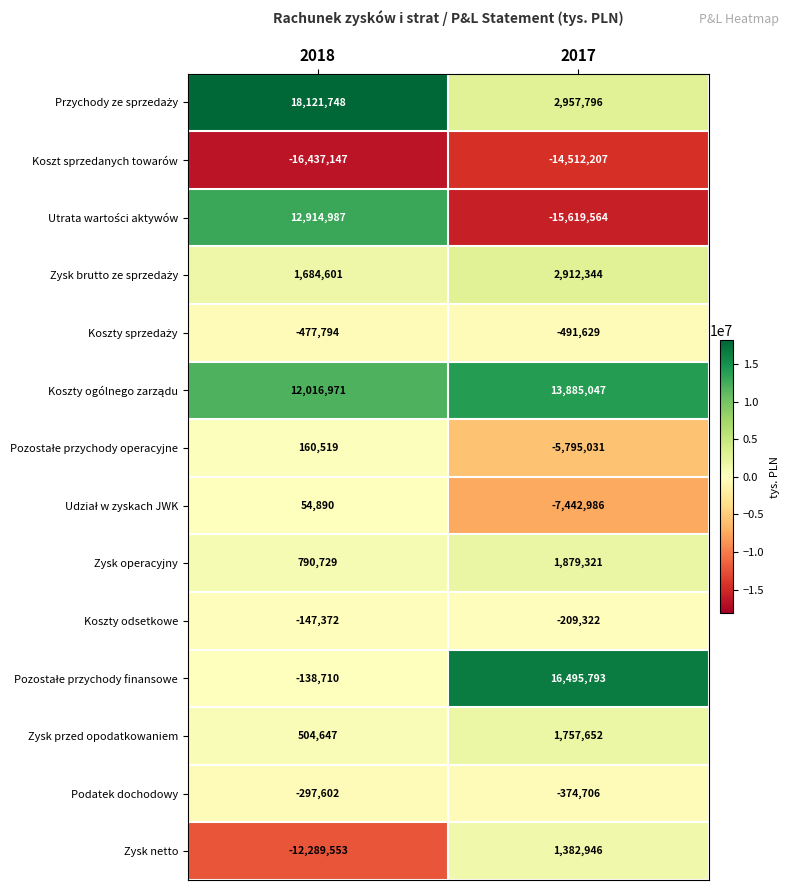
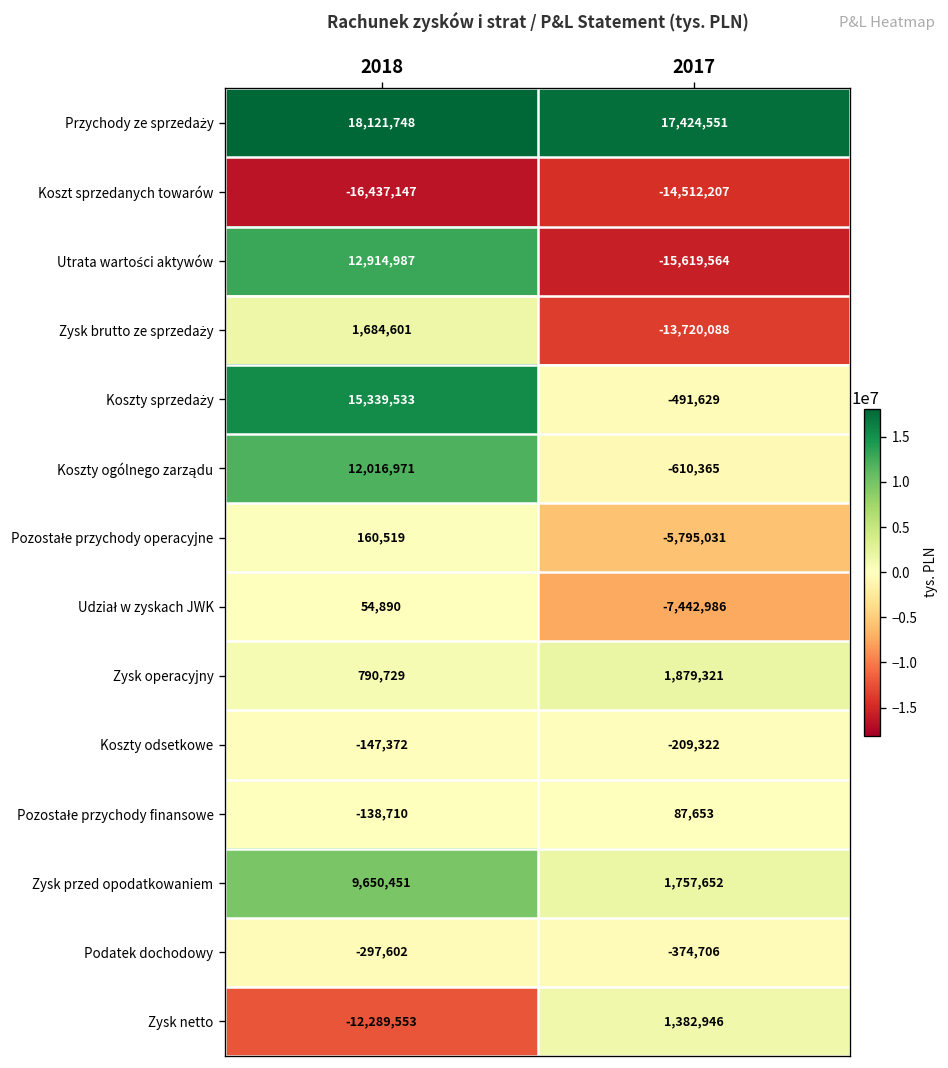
  {
    "Przychody ze sprzedaży": {
      "2018": "18,121,748",
-     "2017": "2,957,796"
+     "2017": "17,424,551"
    },
    "Koszt sprzedanych towarów": {
      "2018": "-16,437,147",
      "2017": "-14,512,207"
    },
    "Utrata wartości aktywów": {
      "2018": "12,914,987",
      "2017": "-15,619,564"
    },
    "Zysk brutto ze sprzedaży": {
      "2018": "1,684,601",
-     "2017": "2,912,344"
+     "2017": "-13,720,088"
    },
    "Koszty sprzedaży": {
-     "2018": "-477,794",
+     "2018": "15,339,533",
      "2017": "-491,629"
    },
    "Koszty ogólnego zarządu": {
      "2018": "12,016,971",
-     "2017": "13,885,047"
+     "2017": "-610,365"
    },
    "Pozostałe przychody operacyjne": {
      "2018": "160,519",
      "2017": "-5,795,031"
    },
    "Udział w zyskach JWK": {
      "2018": "54,890",
      "2017": "-7,442,986"
    },
    "Zysk operacyjny": {
      "2018": "790,729",
      "2017": "1,879,321"
    },
    "Koszty odsetkowe": {
      "2018": "-147,372",
      "2017": "-209,322"
    },
    "Pozostałe przychody finansowe": {
      "2018": "-138,710",
-     "2017": "16,495,793"
+     "2017": "87,653"
    },
    "Zysk przed opodatkowaniem": {
-     "2018": "504,647",
+     "2018": "9,650,451",
      "2017": "1,757,652"
    },
    "Podatek dochodowy": {
      "2018": "-297,602",
      "2017": "-374,706"
    },
    "Zysk netto": {
      "2018": "-12,289,553",
      "2017": "1,382,946"
    }
  }
